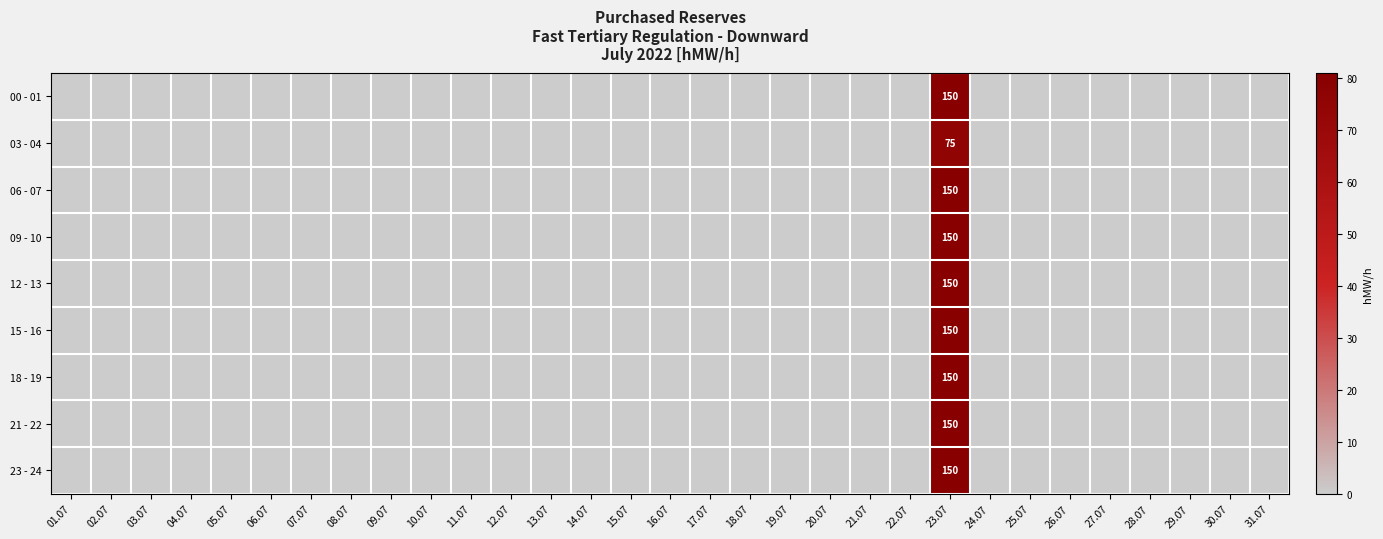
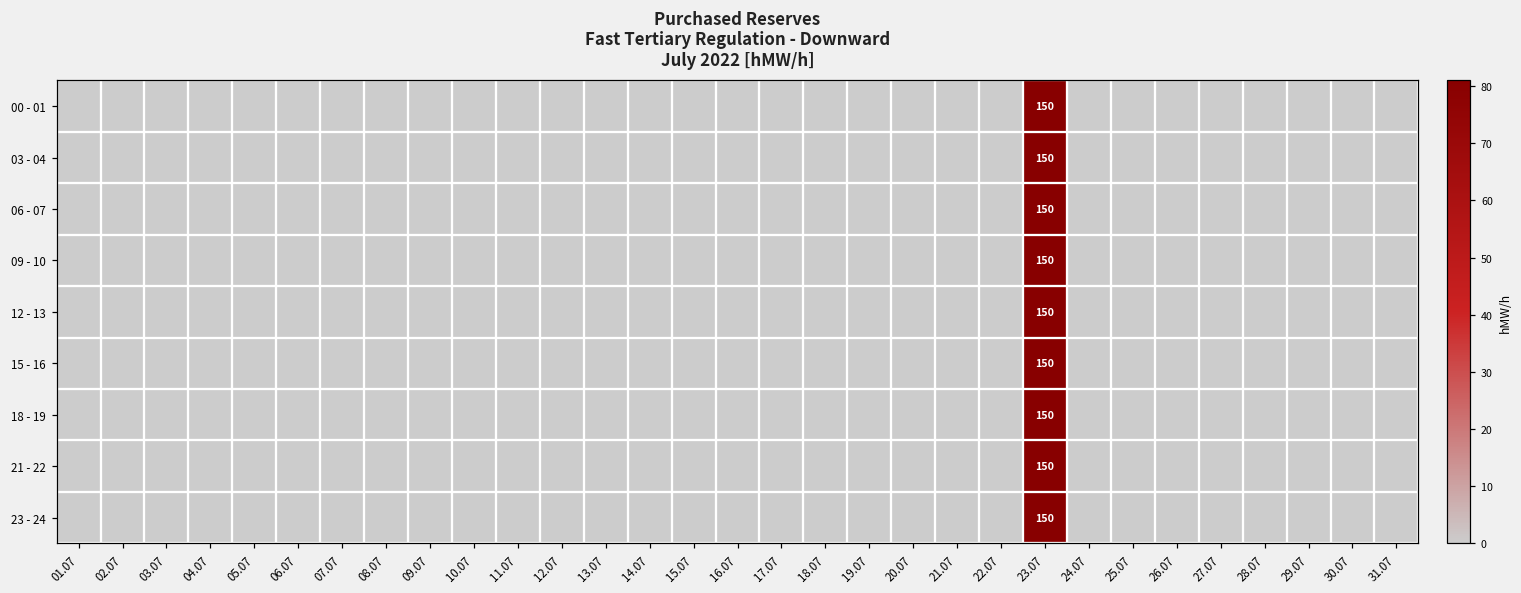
  {
    "00 - 01": {
      "23.07": 150
    },
    "03 - 04": {
-     "23.07": 75
+     "23.07": 150
    },
    "06 - 07": {
      "23.07": 150
    },
    "09 - 10": {
      "23.07": 150
    },
    "12 - 13": {
      "23.07": 150
    },
    "15 - 16": {
      "23.07": 150
    },
    "18 - 19": {
      "23.07": 150
    },
    "21 - 22": {
      "23.07": 150
    },
    "23 - 24": {
      "23.07": 150
    }
  }
